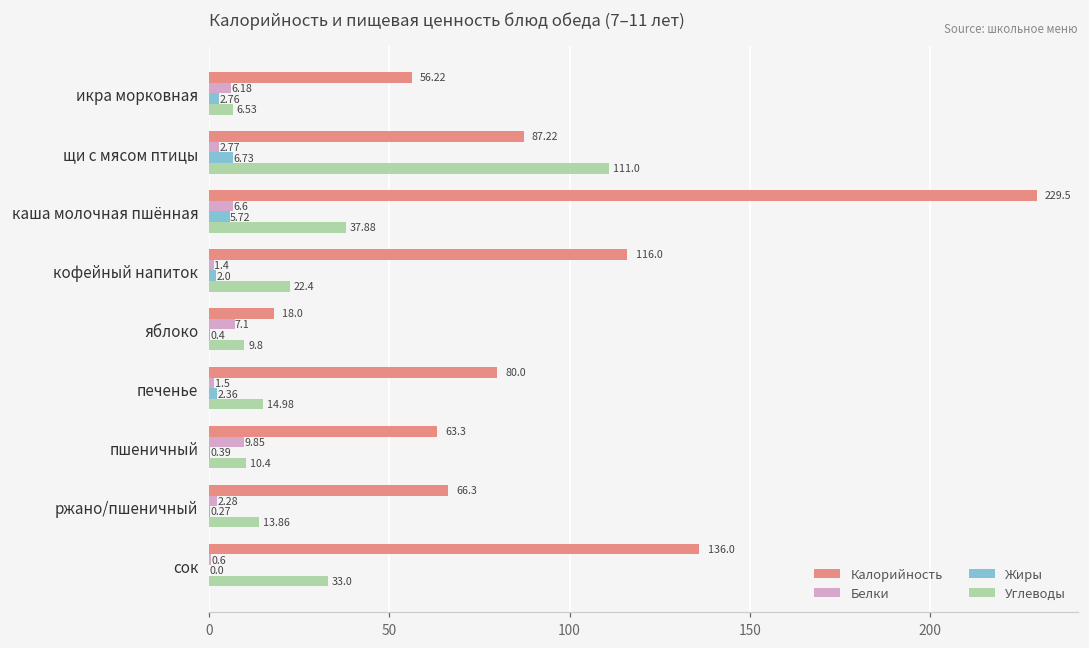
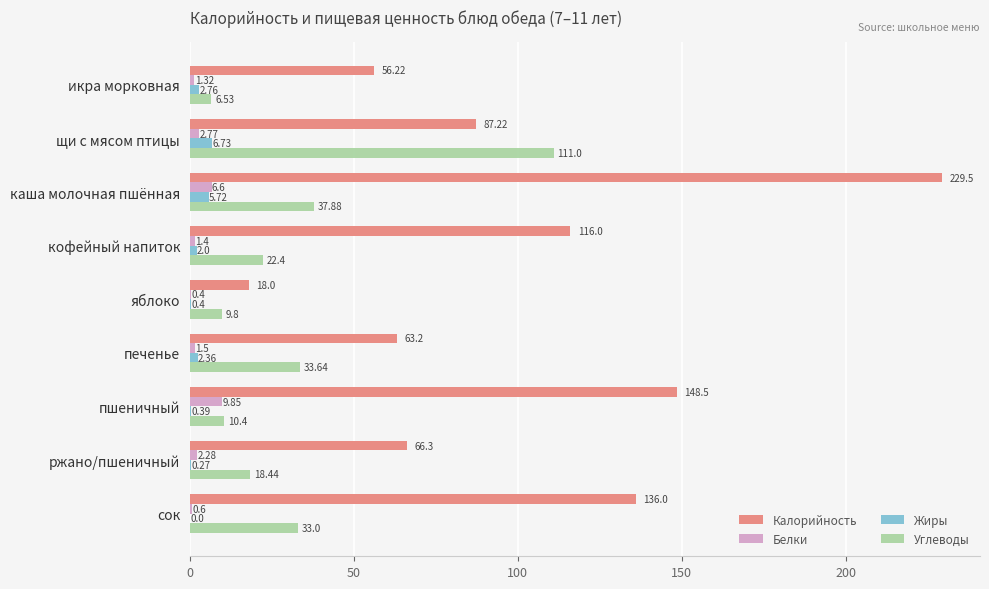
  {
    "Калорийность": {
      "икра морковная": 56.22,
      "щи с мясом птицы": 87.22,
      "каша молочная пшённая": 229.5,
      "кофейный напиток": 116.0,
      "яблоко": 18.0,
-     "печенье": 80.0,
-     "пшеничный": 63.3,
+     "печенье": 63.2,
+     "пшеничный": 148.5,
      "ржано/пшеничный": 66.3,
      "сок": 136.0
    },
    "Белки": {
-     "икра морковная": 6.18,
+     "икра морковная": 1.32,
      "щи с мясом птицы": 2.77,
      "каша молочная пшённая": 6.6,
      "кофейный напиток": 1.4,
-     "яблоко": 7.1,
+     "яблоко": 0.4,
      "печенье": 1.5,
      "пшеничный": 9.85,
      "ржано/пшеничный": 2.28,
      "сок": 0.6
    },
    "Жиры": {
      "икра морковная": 2.76,
      "щи с мясом птицы": 6.73,
      "каша молочная пшённая": 5.72,
      "кофейный напиток": 2.0,
      "яблоко": 0.4,
      "печенье": 2.36,
      "пшеничный": 0.39,
      "ржано/пшеничный": 0.27,
      "сок": 0.0
    },
    "Углеводы": {
      "икра морковная": 6.53,
      "щи с мясом птицы": 111.0,
      "каша молочная пшённая": 37.88,
      "кофейный напиток": 22.4,
      "яблоко": 9.8,
-     "печенье": 14.98,
+     "печенье": 33.64,
      "пшеничный": 10.4,
-     "ржано/пшеничный": 13.86,
+     "ржано/пшеничный": 18.44,
      "сок": 33.0
    }
  }
